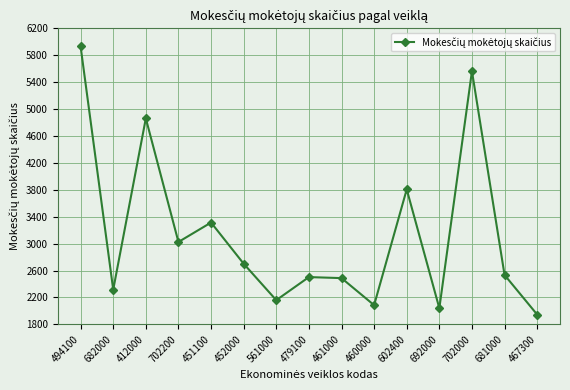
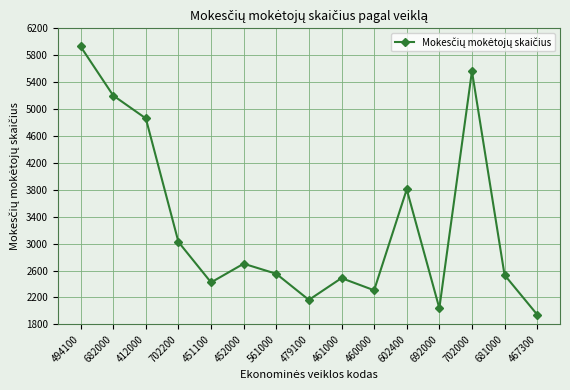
  {
    "494100": 5900,
-   "682000": 2300,
+   "682000": 5200,
    "412000": 4900,
    "702200": 3000,
-   "451100": 3300,
+   "451100": 2400,
    "452000": 2700,
-   "561000": 2200,
-   "479100": 2500,
+   "561000": 2600,
+   "479100": 2200,
    "461000": 2500,
-   "460000": 2100,
+   "460000": 2300,
    "602400": 3800,
    "692000": 2000,
    "702000": 5600,
    "681000": 2500,
    "467300": 1900
  }
